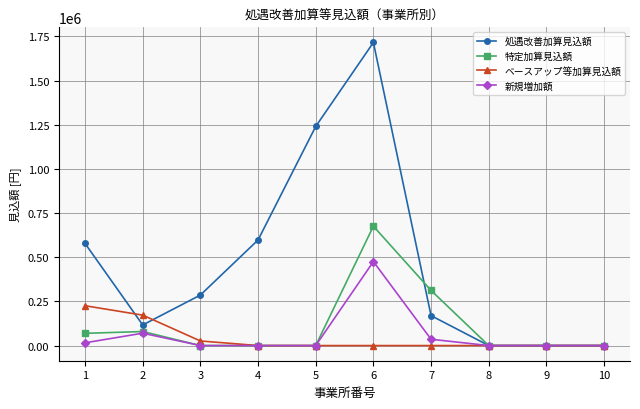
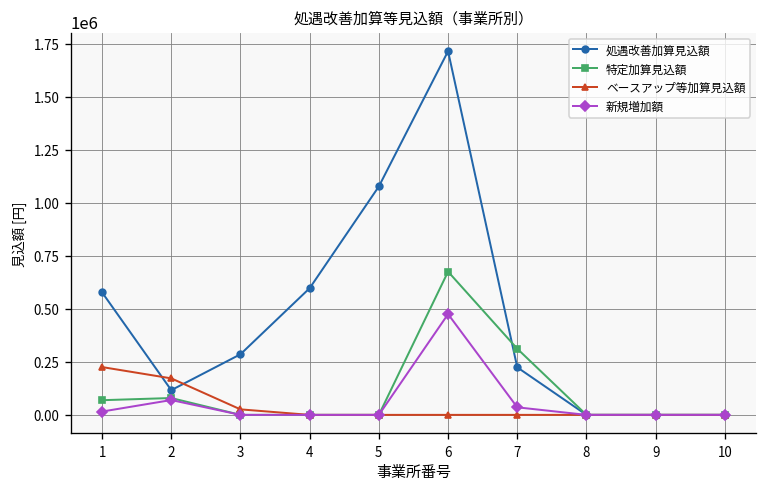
  {
    "処遇改善加算見込額": {
      "1": 580000,
      "2": 120000,
      "3": 290000,
      "4": 600000,
-     "5": 1240000,
+     "5": 1080000,
      "6": 1720000,
-     "7": 170000
+     "7": 220000
    },
    "特定加算見込額": {
      "1": 70000,
      "6": 680000,
      "7": 310000
    },
    "ベースアップ等加算見込額": {
      "1": 230000,
      "2": 170000,
      "3": 30000,
      "6": 0,
      "7": 0
    },
    "新規増加額": {
      "1": 20000,
      "6": 480000,
      "7": 40000
    }
  }
